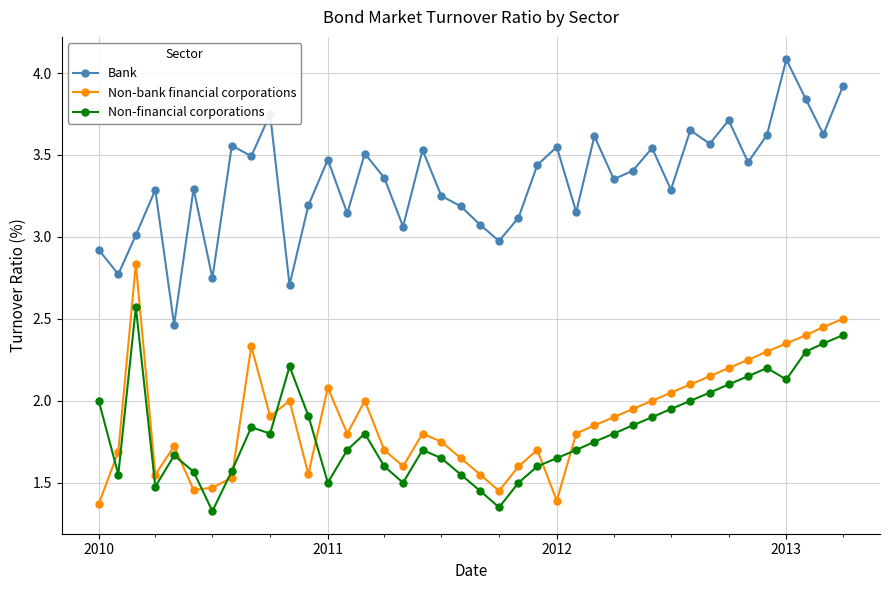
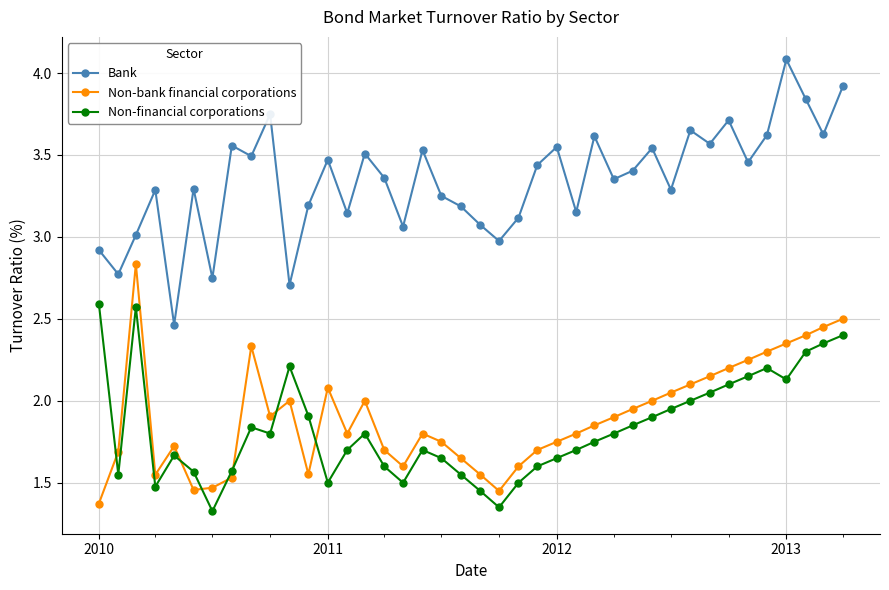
  {
    "Bank": {
      "2010": 2.92,
      "2011": 3.47,
      "2012": 3.55,
      "2013": 4.08
    },
    "Non-bank financial corporations": {
      "2010": 1.37,
      "2011": 2.08,
-     "2012": 1.39,
+     "2012": 1.75,
      "2013": 2.35
    },
    "Non-financial corporations": {
-     "2010": 2.00,
+     "2010": 2.59,
      "2011": 1.50,
      "2012": 1.65,
      "2013": 2.13
    }
  }
